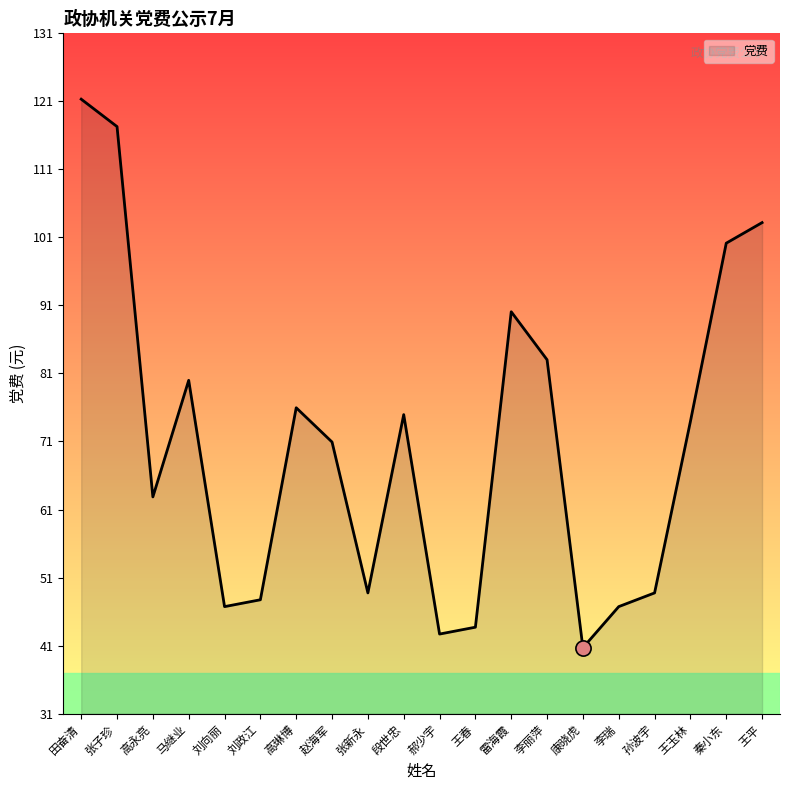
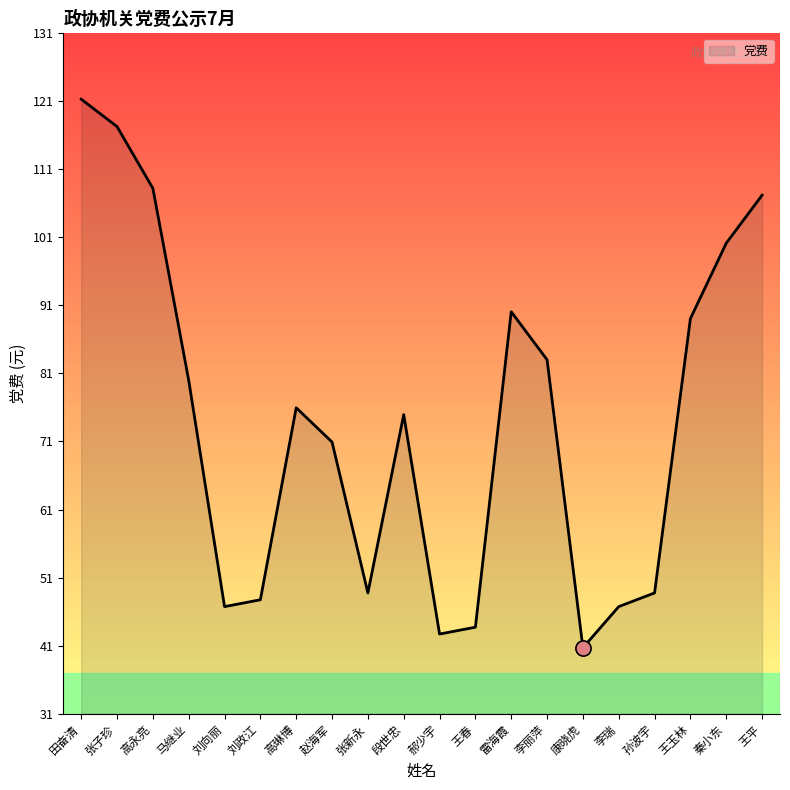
  {
    "党费": {
      "田奋清": 121,
      "张子珍": 117,
-     "高永亮": 63,
+     "高永亮": 108,
      "马继业": 80,
      "刘向丽": 47,
      "刘政江": 48,
      "高琳博": 76,
      "赵海军": 71,
      "张新永": 49,
      "段世忠": 75,
      "郝少宇": 43,
      "王春": 44,
      "雷海霞": 90,
      "李丽萍": 83,
      "李瑞": 47,
      "孙波宇": 49,
-     "王玉林": 74,
+     "王玉林": 89,
      "秦小东": 100,
-     "王平": 103
+     "王平": 107
    }
  }
